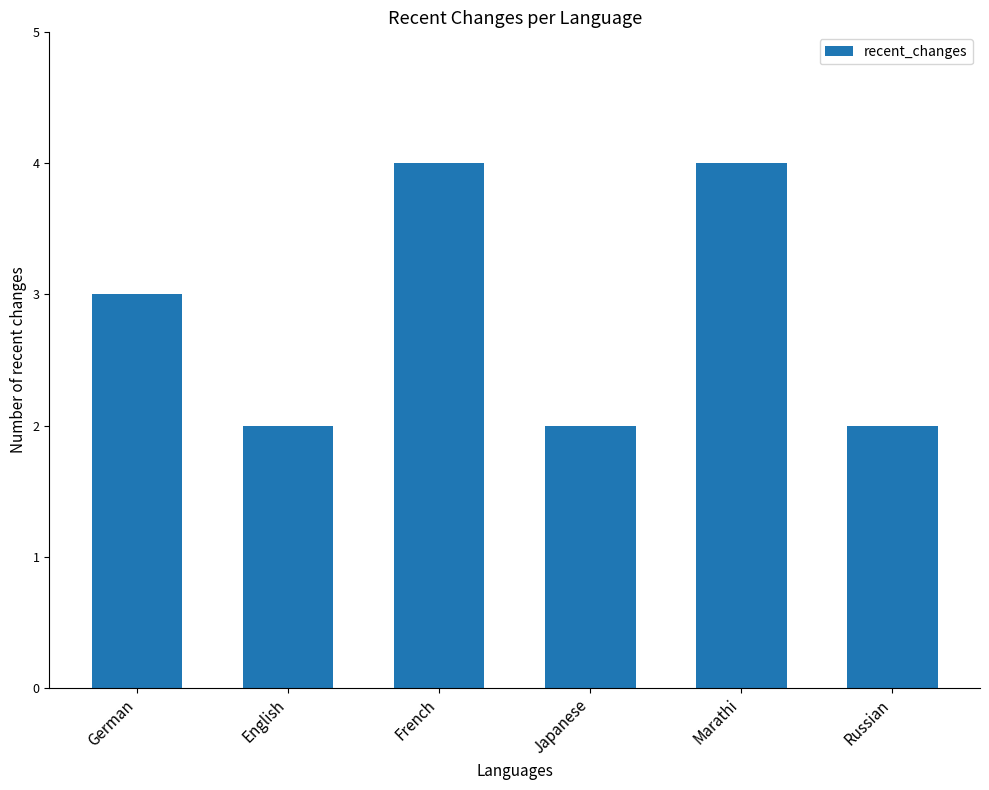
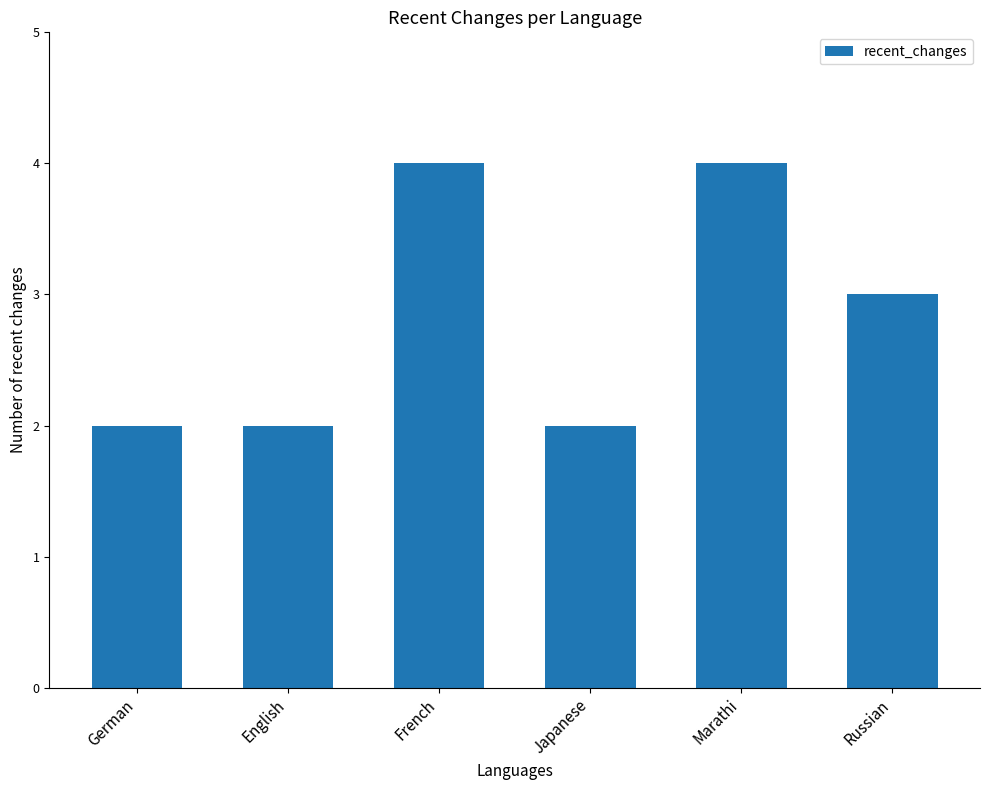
  {
-   "German": 3,
+   "German": 2,
    "English": 2,
    "French": 4,
    "Japanese": 2,
    "Marathi": 4,
-   "Russian": 2
+   "Russian": 3
  }
